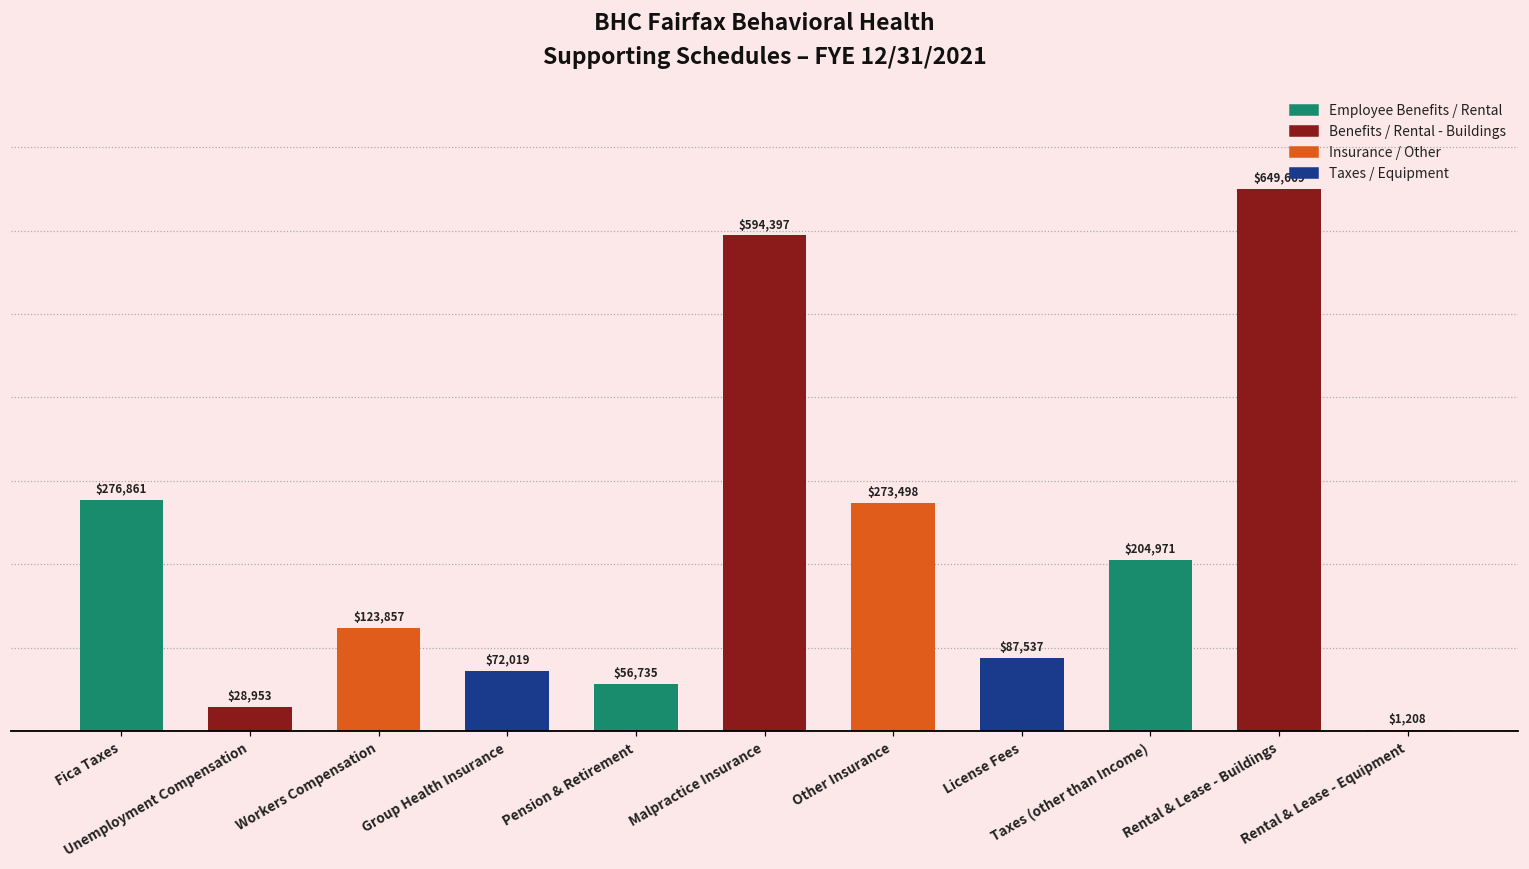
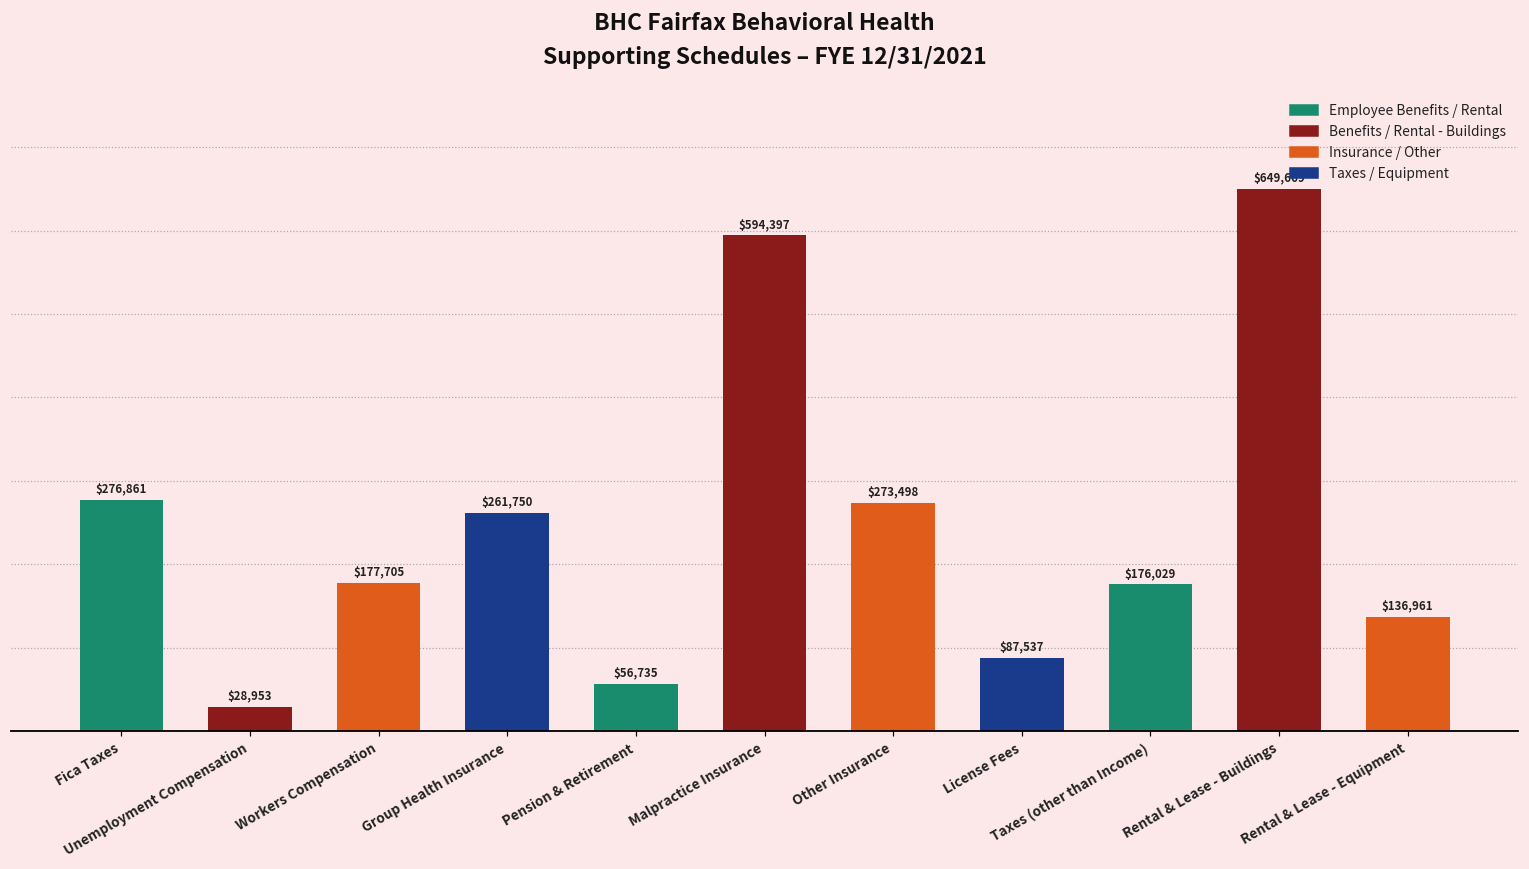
  {
    "Fica Taxes": "$276,861",
    "Unemployment Compensation": "$28,953",
-   "Workers Compensation": "$123,857",
-   "Group Health Insurance": "$72,019",
+   "Workers Compensation": "$177,705",
+   "Group Health Insurance": "$261,750",
    "Pension & Retirement": "$56,735",
    "Malpractice Insurance": "$594,397",
    "Other Insurance": "$273,498",
    "License Fees": "$87,537",
-   "Taxes (other than Income)": "$204,971",
+   "Taxes (other than Income)": "$176,029",
    "Rental & Lease - Buildings": "$649,669",
-   "Rental & Lease - Equipment": "$1,208"
+   "Rental & Lease - Equipment": "$136,961"
  }
